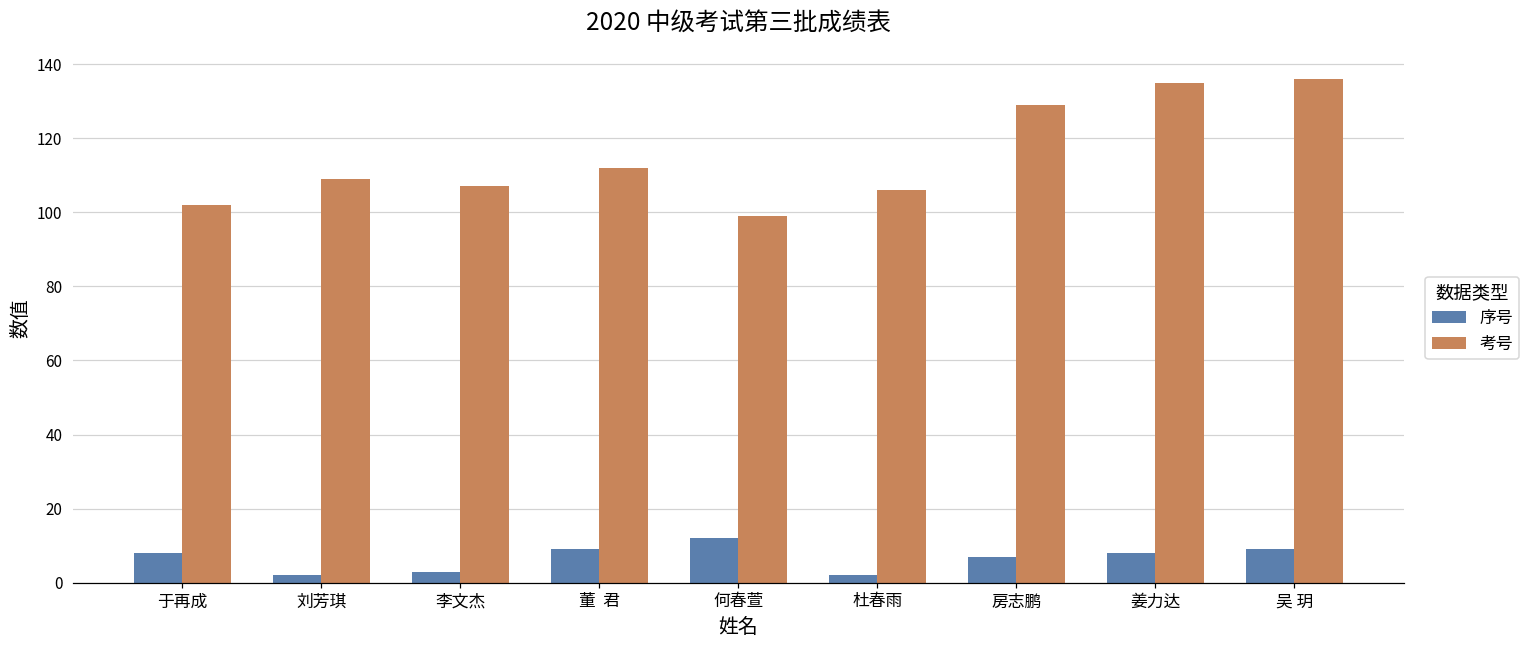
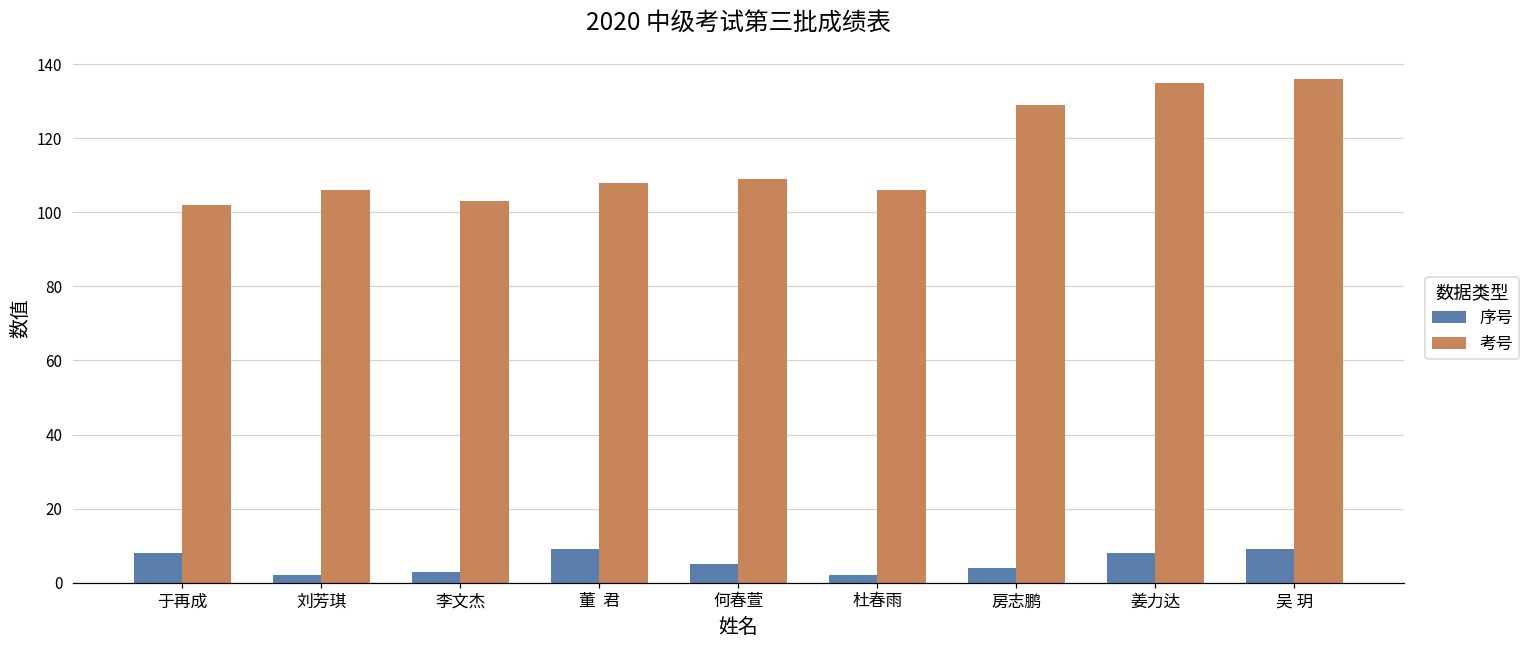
  {
    "序号": {
      "于再成": 8,
      "刘芳琪": 2,
      "李文杰": 3,
      "董 君": 9,
-     "何春萱": 12,
+     "何春萱": 5,
      "杜春雨": 2,
-     "房志鹏": 7,
+     "房志鹏": 4,
      "姜力达": 8,
      "吴 玥": 9
    },
    "考号": {
      "于再成": 102,
-     "刘芳琪": 109,
-     "李文杰": 107,
-     "董 君": 112,
-     "何春萱": 99,
+     "刘芳琪": 106,
+     "李文杰": 103,
+     "董 君": 108,
+     "何春萱": 109,
      "杜春雨": 106,
      "房志鹏": 129,
      "姜力达": 135,
      "吴 玥": 136
    }
  }
